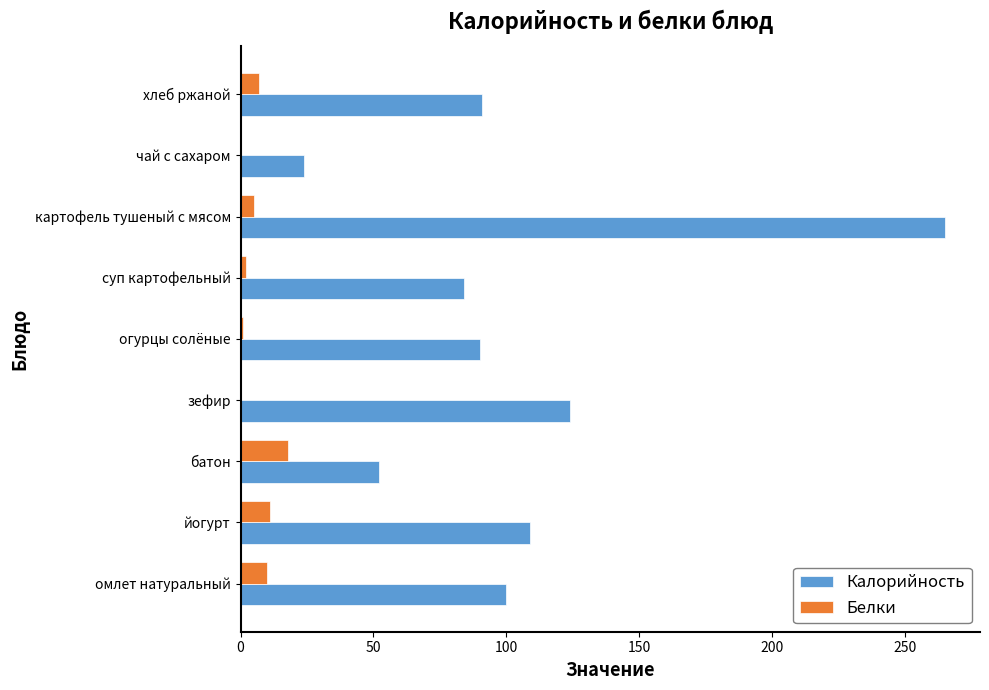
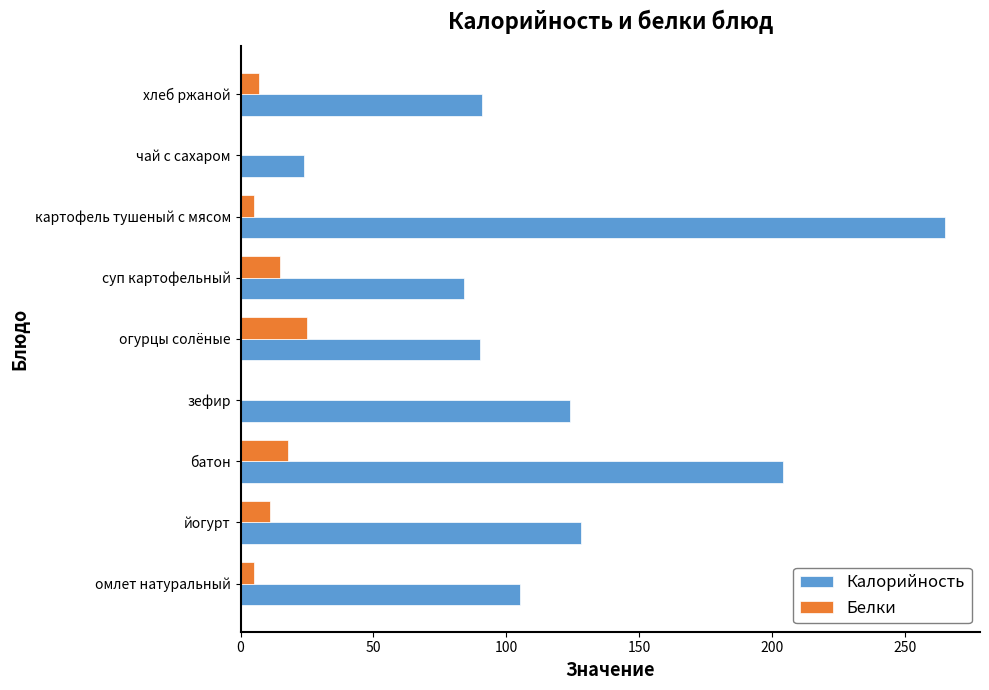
  {
    "Калорийность": {
      "хлеб ржаной": 91,
      "чай с сахаром": 24,
      "картофель тушеный с мясом": 265,
      "суп картофельный": 84,
      "огурцы солёные": 90,
      "зефир": 124,
-     "батон": 52,
-     "йогурт": 109,
-     "омлет натуральный": 100
+     "батон": 204,
+     "йогурт": 128,
+     "омлет натуральный": 105
    },
    "Белки": {
      "хлеб ржаной": 7,
      "чай с сахаром": 0,
      "картофель тушеный с мясом": 5,
-     "суп картофельный": 2,
-     "огурцы солёные": 1,
+     "суп картофельный": 15,
+     "огурцы солёные": 25,
      "зефир": 0,
      "батон": 18,
      "йогурт": 11,
-     "омлет натуральный": 10
+     "омлет натуральный": 5
    }
  }
